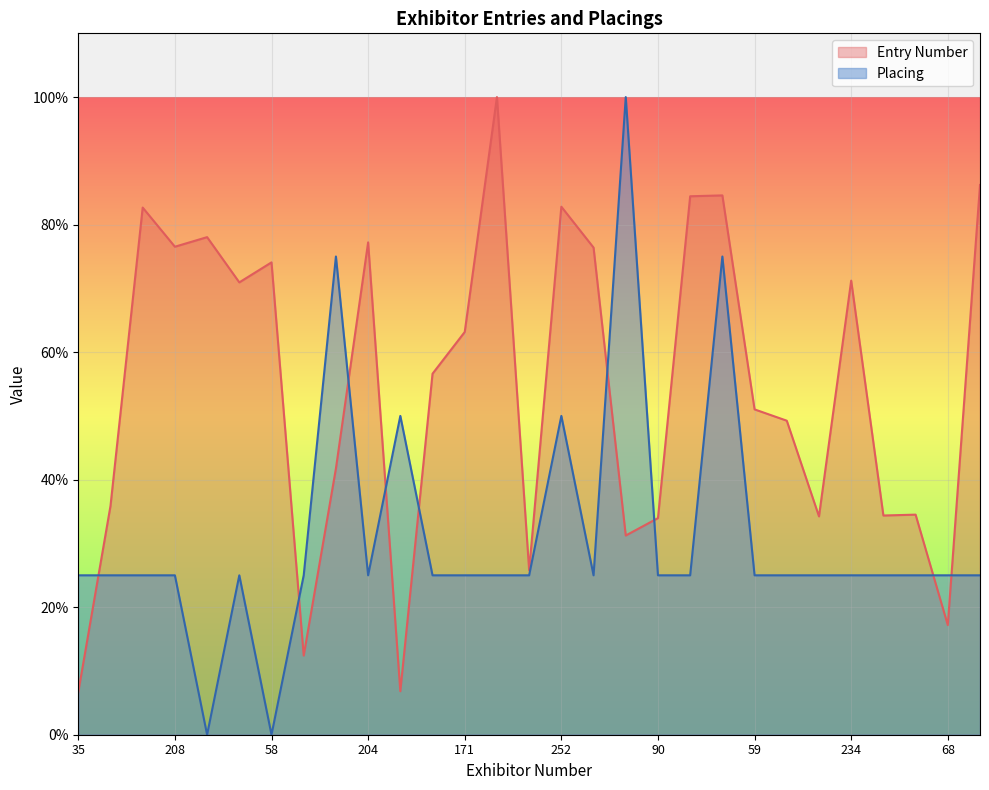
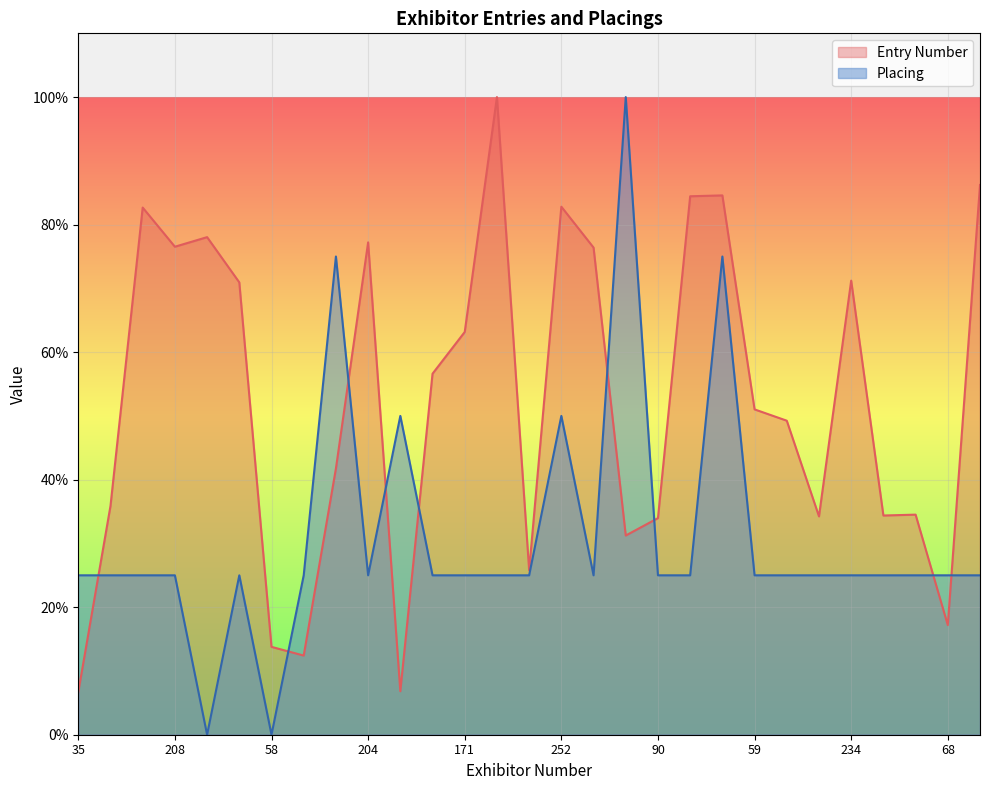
  {
    "Entry Number": {
      "35": "7%",
      "208": "77%",
-     "58": "74%",
+     "58": "14%",
      "204": "77%",
      "171": "63%",
      "252": "83%",
      "90": "34%",
      "59": "51%",
      "234": "71%",
      "68": "17%"
    },
    "Placing": {
      "35": "25%",
      "208": "25%",
      "58": "0%",
      "204": "25%",
      "171": "25%",
      "252": "50%",
      "90": "25%",
      "59": "25%",
      "234": "25%",
      "68": "25%"
    }
  }
